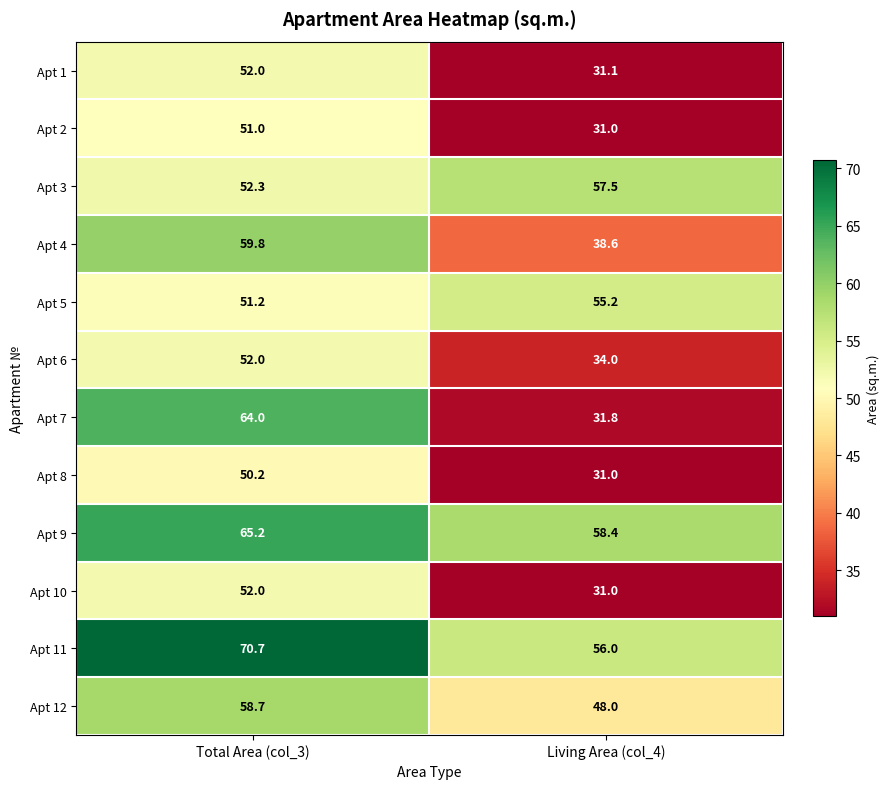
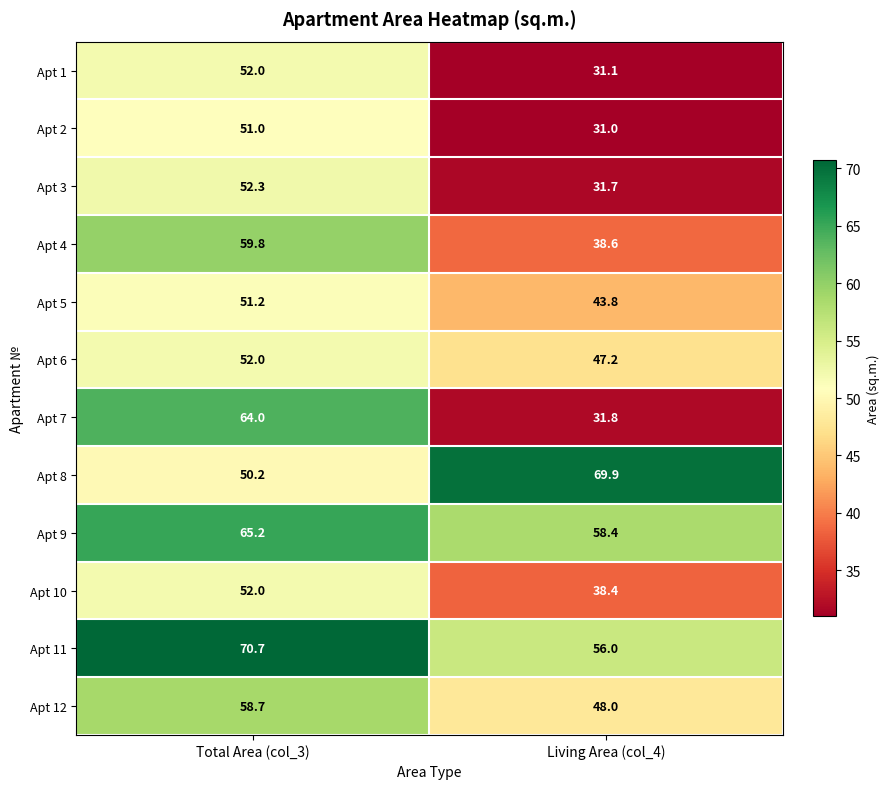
  {
    "Apt 1": {
      "Total Area (col_3)": 52.0,
      "Living Area (col_4)": 31.1
    },
    "Apt 2": {
      "Total Area (col_3)": 51.0,
      "Living Area (col_4)": 31.0
    },
    "Apt 3": {
      "Total Area (col_3)": 52.3,
-     "Living Area (col_4)": 57.5
+     "Living Area (col_4)": 31.7
    },
    "Apt 4": {
      "Total Area (col_3)": 59.8,
      "Living Area (col_4)": 38.6
    },
    "Apt 5": {
      "Total Area (col_3)": 51.2,
-     "Living Area (col_4)": 55.2
+     "Living Area (col_4)": 43.8
    },
    "Apt 6": {
      "Total Area (col_3)": 52.0,
-     "Living Area (col_4)": 34.0
+     "Living Area (col_4)": 47.2
    },
    "Apt 7": {
      "Total Area (col_3)": 64.0,
      "Living Area (col_4)": 31.8
    },
    "Apt 8": {
      "Total Area (col_3)": 50.2,
-     "Living Area (col_4)": 31.0
+     "Living Area (col_4)": 69.9
    },
    "Apt 9": {
      "Total Area (col_3)": 65.2,
      "Living Area (col_4)": 58.4
    },
    "Apt 10": {
      "Total Area (col_3)": 52.0,
-     "Living Area (col_4)": 31.0
+     "Living Area (col_4)": 38.4
    },
    "Apt 11": {
      "Total Area (col_3)": 70.7,
      "Living Area (col_4)": 56.0
    },
    "Apt 12": {
      "Total Area (col_3)": 58.7,
      "Living Area (col_4)": 48.0
    }
  }
